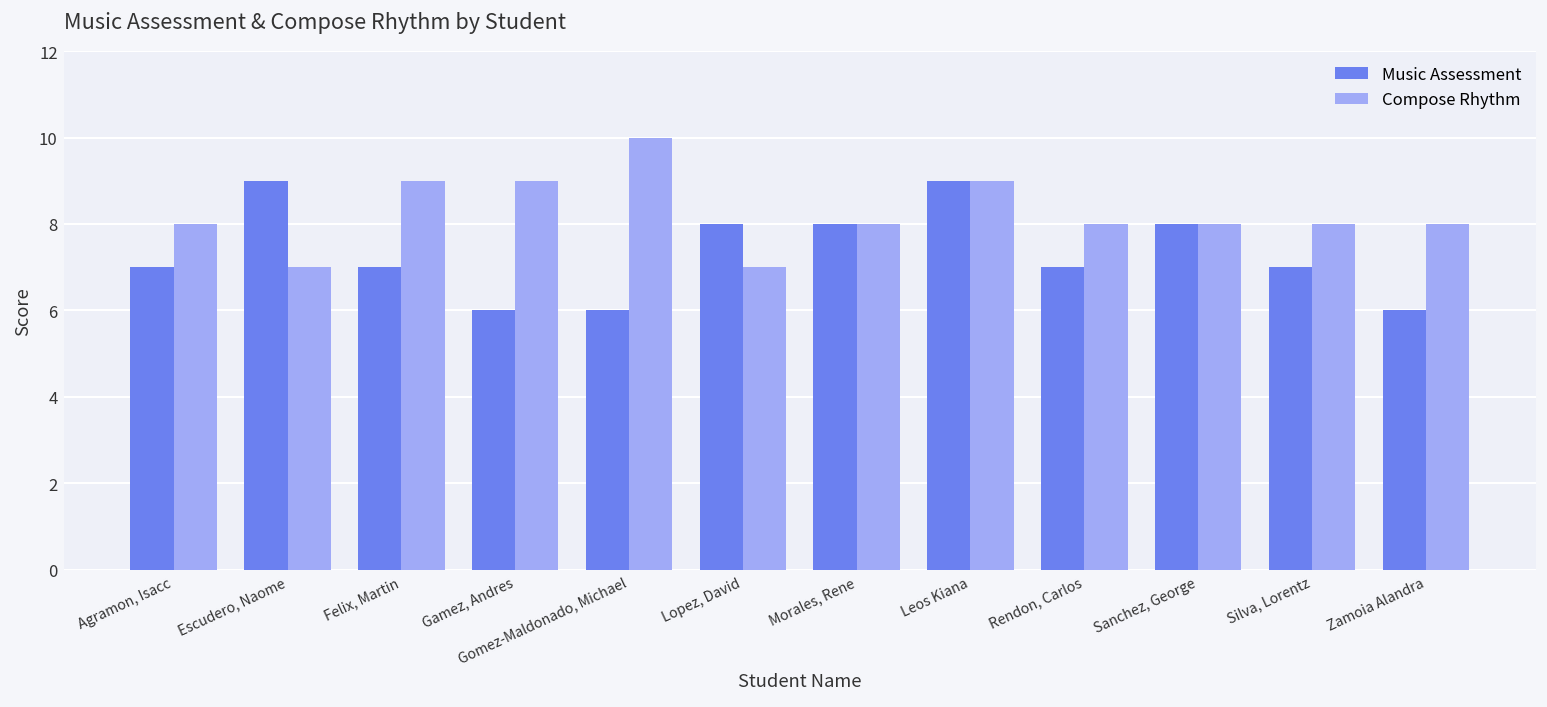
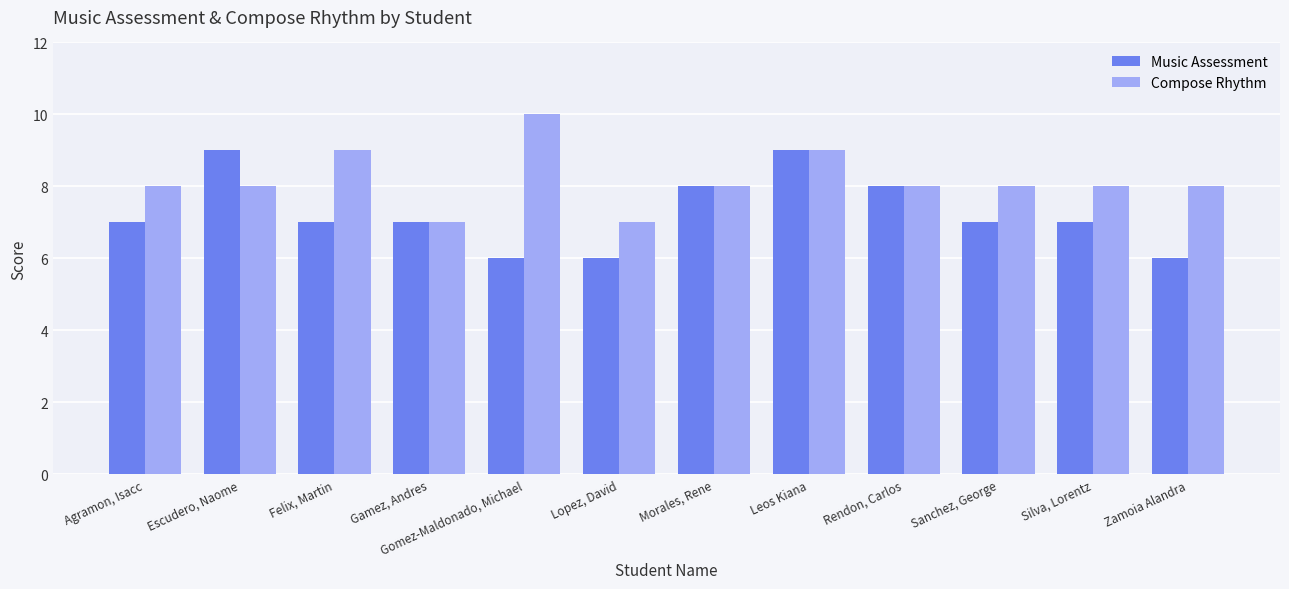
  {
    "Music Assessment": {
      "Agramon, Isacc": 7,
      "Escudero, Naome": 9,
      "Felix, Martin": 7,
-     "Gamez, Andres": 6,
+     "Gamez, Andres": 7,
      "Gomez-Maldonado, Michael": 6,
-     "Lopez, David": 8,
+     "Lopez, David": 6,
      "Morales, Rene": 8,
      "Leos Kiana": 9,
-     "Rendon, Carlos": 7,
-     "Sanchez, George": 8,
+     "Rendon, Carlos": 8,
+     "Sanchez, George": 7,
      "Silva, Lorentz": 7,
      "Zamoia Alandra": 6
    },
    "Compose Rhythm": {
      "Agramon, Isacc": 8,
-     "Escudero, Naome": 7,
+     "Escudero, Naome": 8,
      "Felix, Martin": 9,
-     "Gamez, Andres": 9,
+     "Gamez, Andres": 7,
      "Gomez-Maldonado, Michael": 10,
      "Lopez, David": 7,
      "Morales, Rene": 8,
      "Leos Kiana": 9,
      "Rendon, Carlos": 8,
      "Sanchez, George": 8,
      "Silva, Lorentz": 8,
      "Zamoia Alandra": 8
    }
  }
